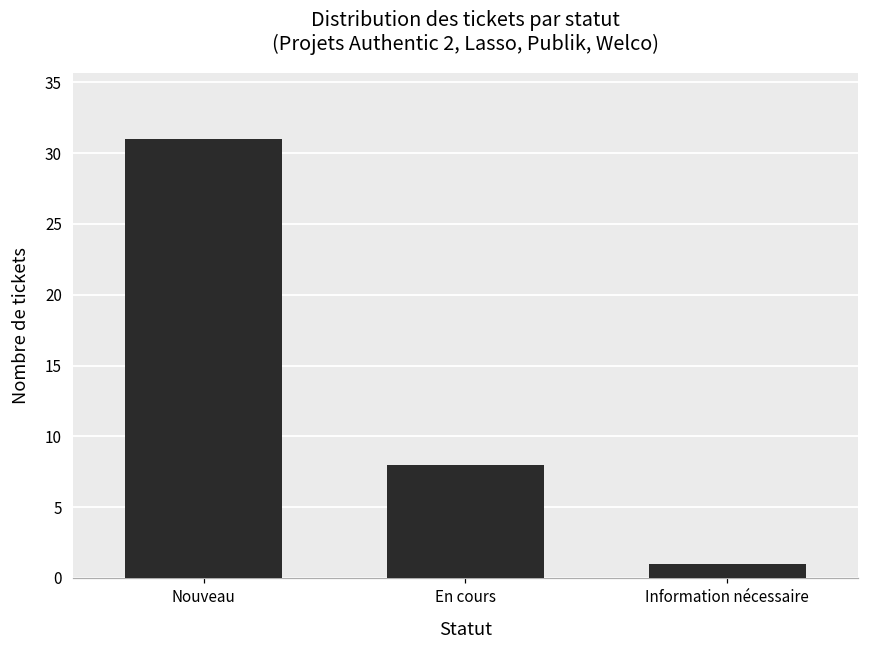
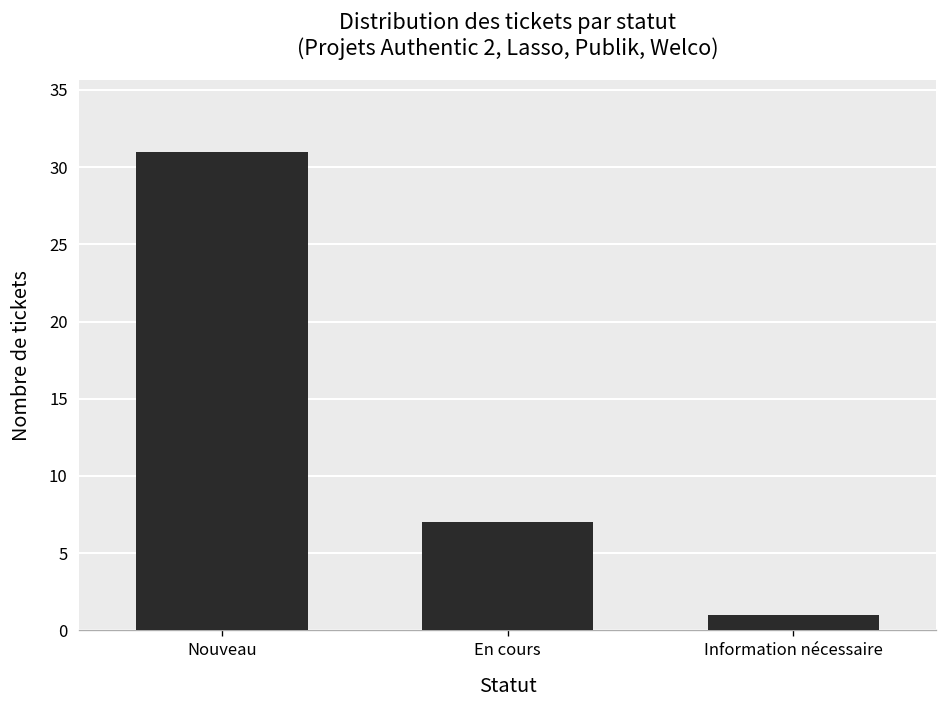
  {
    "Nouveau": 31,
-   "En cours": 8,
+   "En cours": 7,
    "Information nécessaire": 1
  }
